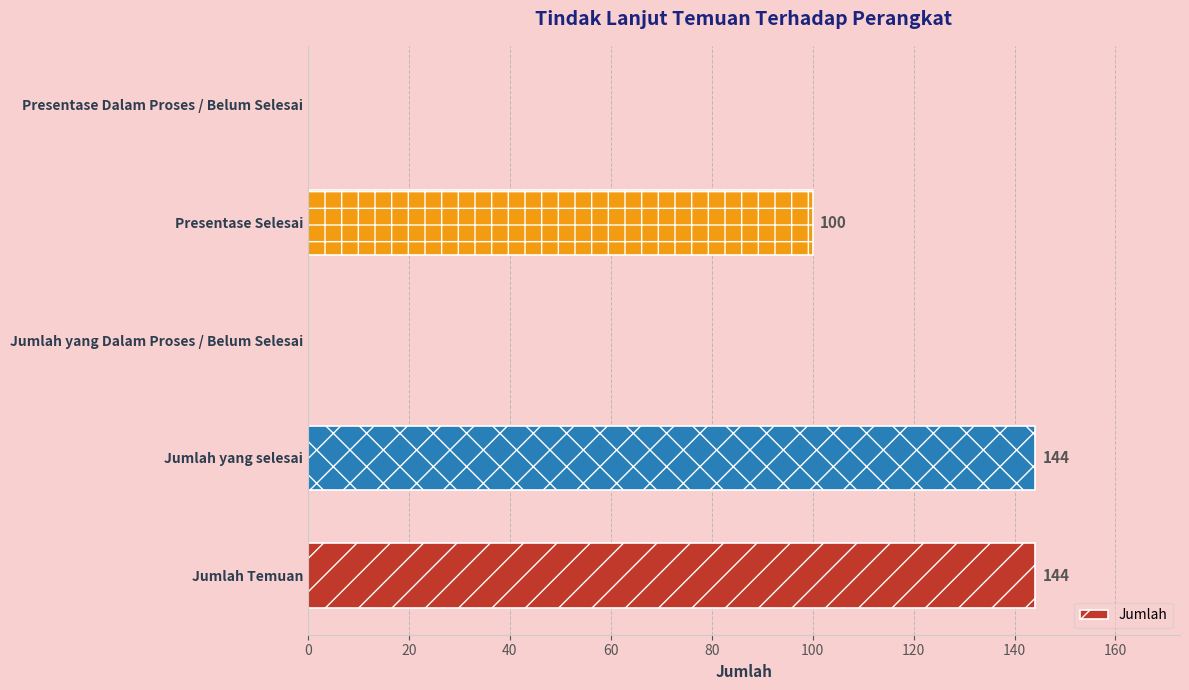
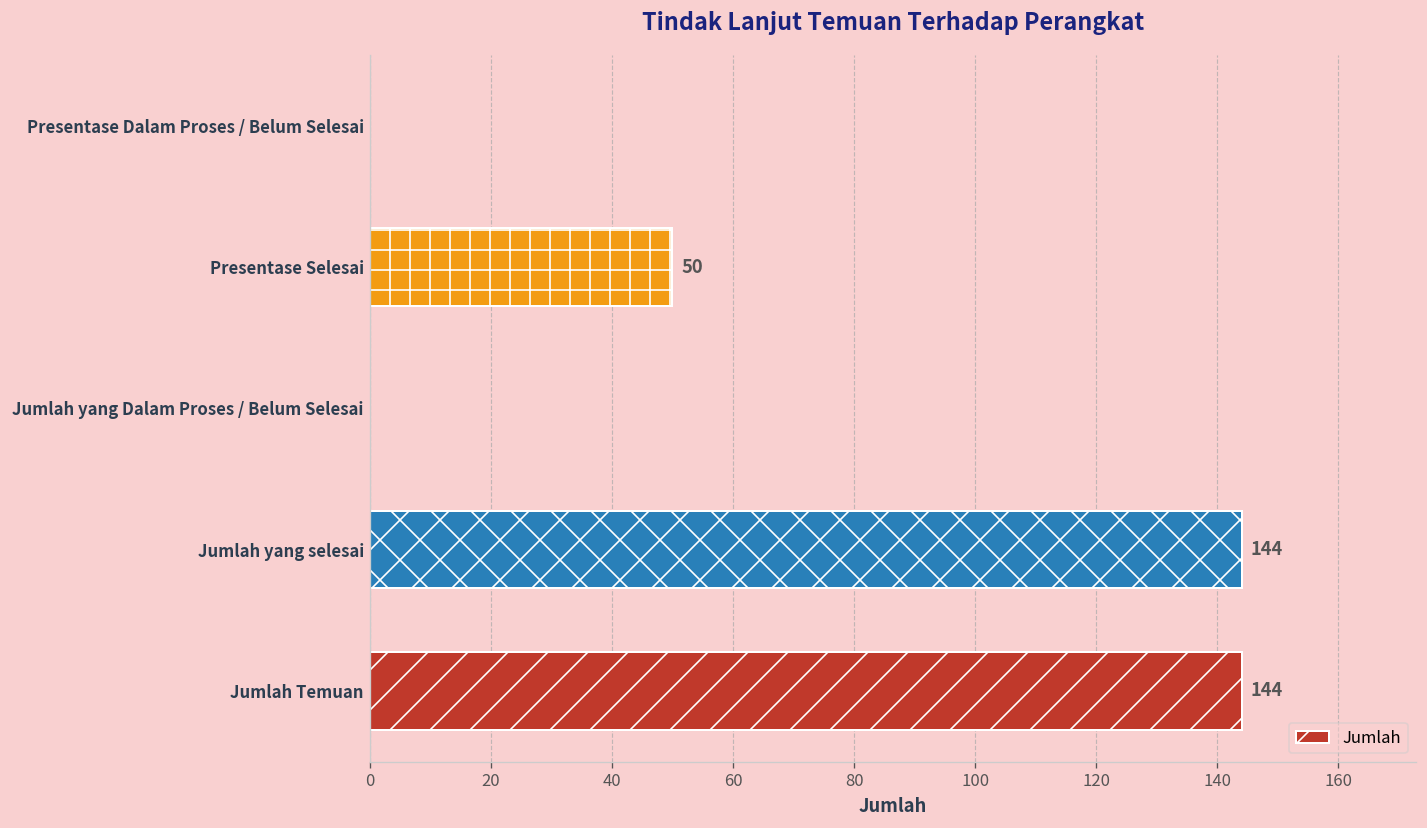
  {
-   "Presentase Selesai": 100,
+   "Presentase Selesai": 50,
    "Jumlah yang selesai": 144,
    "Jumlah Temuan": 144
  }
